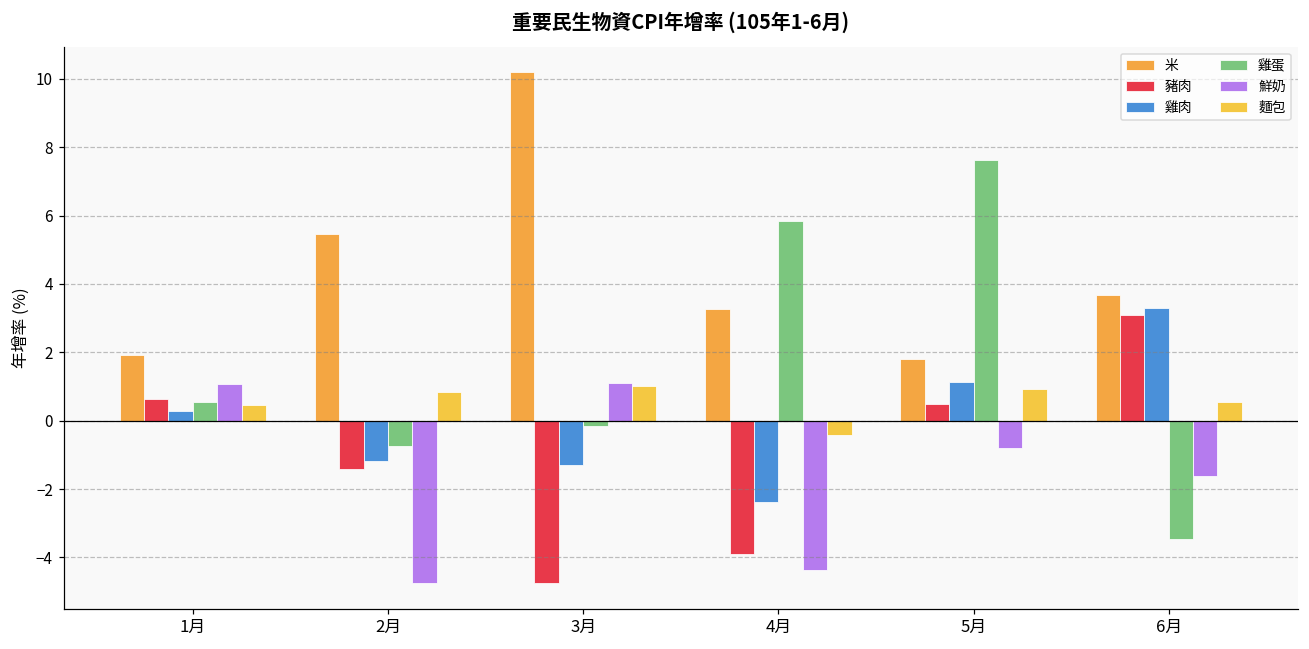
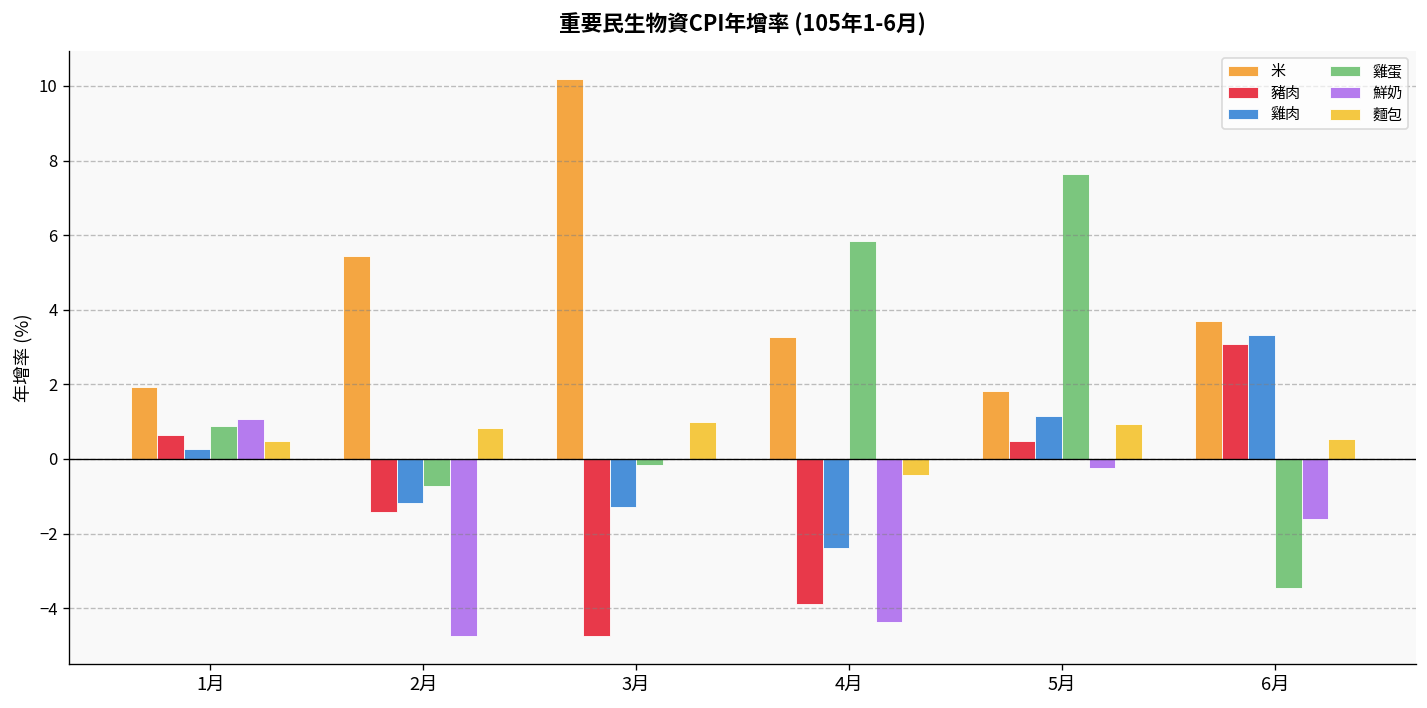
  {
    "豬肉": {
      "1月": 0.6,
      "2月": -1.4,
      "3月": -4.8,
      "4月": -3.9,
      "5月": 0.5,
      "6月": 3.1
    },
    "雞肉": {
      "1月": 0.3,
      "2月": -1.2,
      "3月": -1.3,
      "4月": -2.4,
      "5月": 1.1,
      "6月": 3.3
    },
    "雞蛋": {
-     "1月": 0.6,
+     "1月": 0.9,
      "2月": -0.7,
      "3月": -0.2,
      "4月": 5.8,
      "5月": 7.6,
      "6月": -3.5
    },
    "鮮奶": {
      "1月": 1.1,
      "2月": -4.8,
-     "3月": 1.1,
+     "3月": 0.0,
      "4月": -4.4,
-     "5月": -0.8,
+     "5月": -0.3,
      "6月": -1.6
    }
  }
